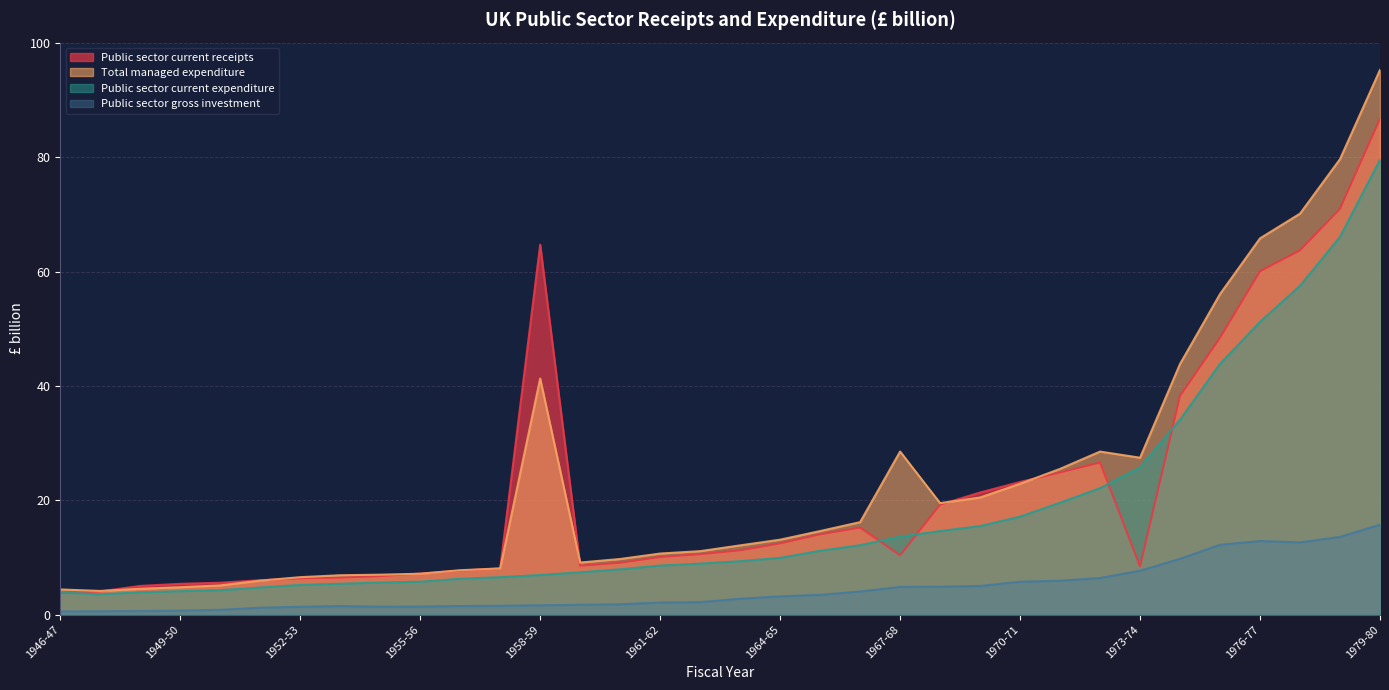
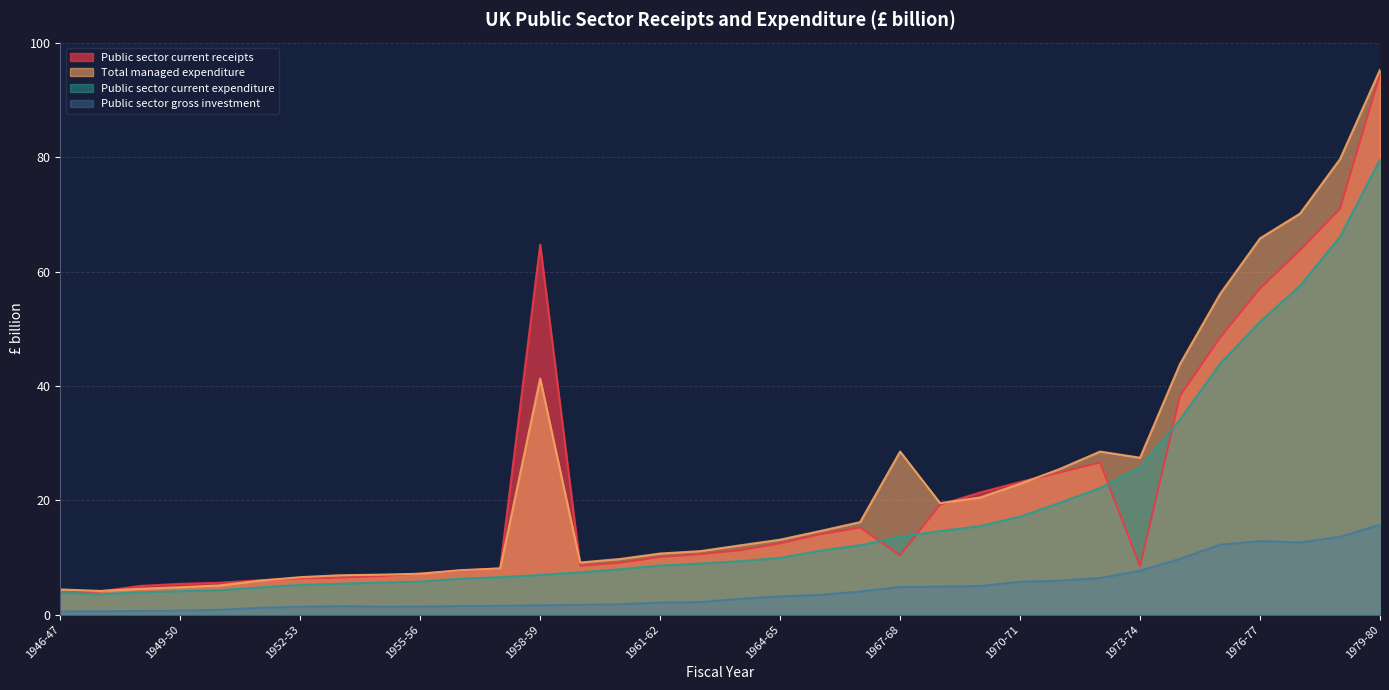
  {
    "Public sector current receipts": {
      "1949-50": 5,
      "1958-59": 65,
      "1961-62": 10,
      "1964-65": 12,
      "1967-68": 10,
      "1973-74": 8,
-     "1976-77": 60,
-     "1979-80": 87
+     "1976-77": 57,
+     "1979-80": 95
    },
    "Total managed expenditure": {
      "1946-47": 4,
      "1949-50": 5,
      "1958-59": 41,
      "1961-62": 11,
      "1964-65": 13,
      "1967-68": 29,
      "1973-74": 27,
      "1976-77": 66,
      "1979-80": 95
    }
  }
